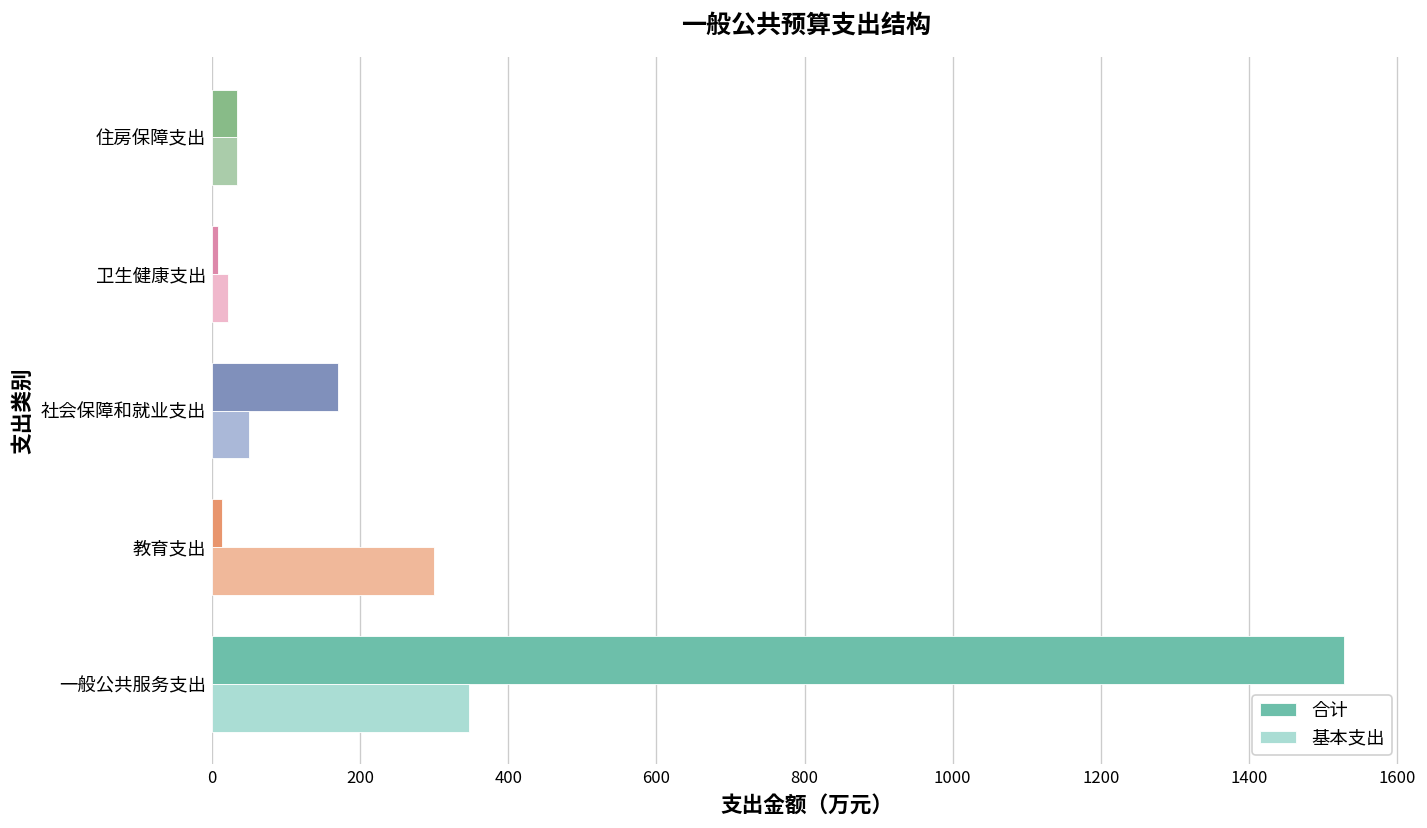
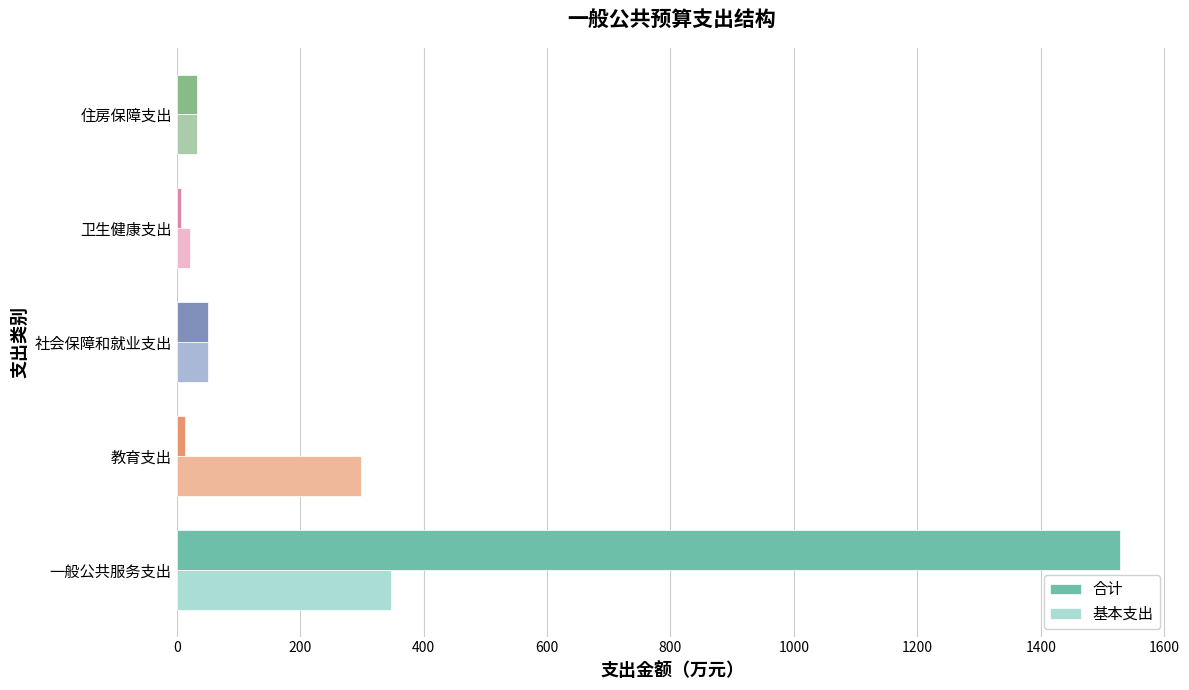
  {
    "合计": {
      "住房保障支出": 30,
      "卫生健康支出": 10,
-     "社会保障和就业支出": 170,
+     "社会保障和就业支出": 50,
      "教育支出": 10,
      "一般公共服务支出": 1530
    },
    "基本支出": {
      "住房保障支出": 30,
      "卫生健康支出": 20,
      "社会保障和就业支出": 50,
      "教育支出": 300,
      "一般公共服务支出": 350
    }
  }
